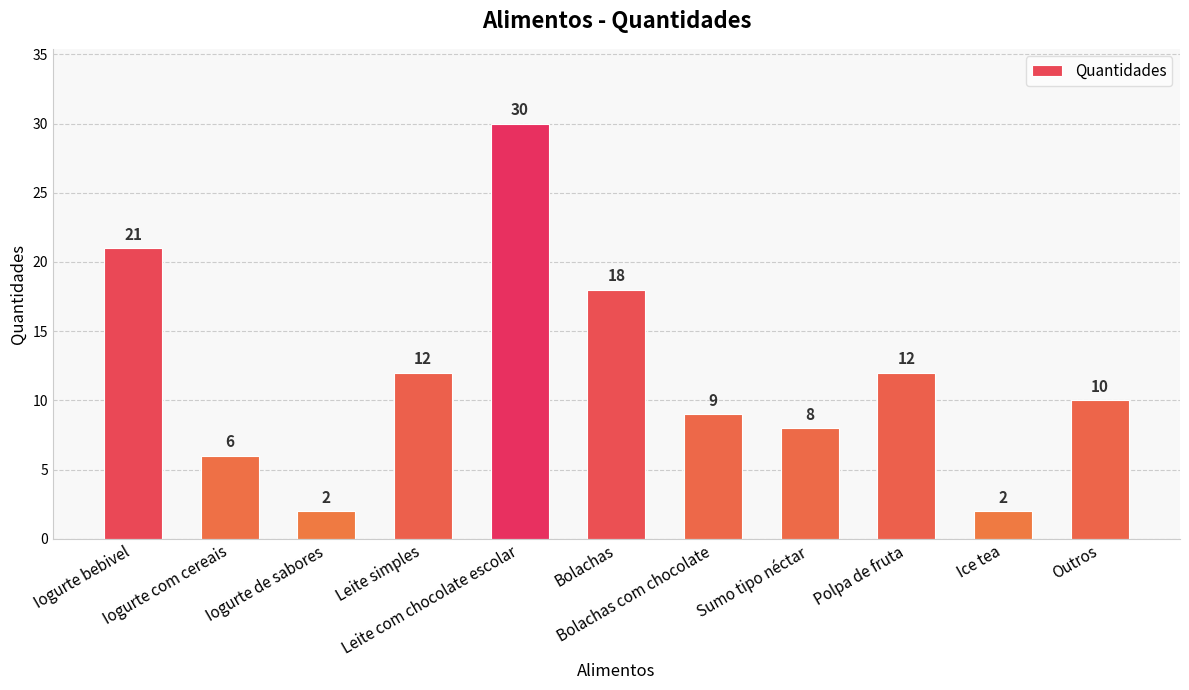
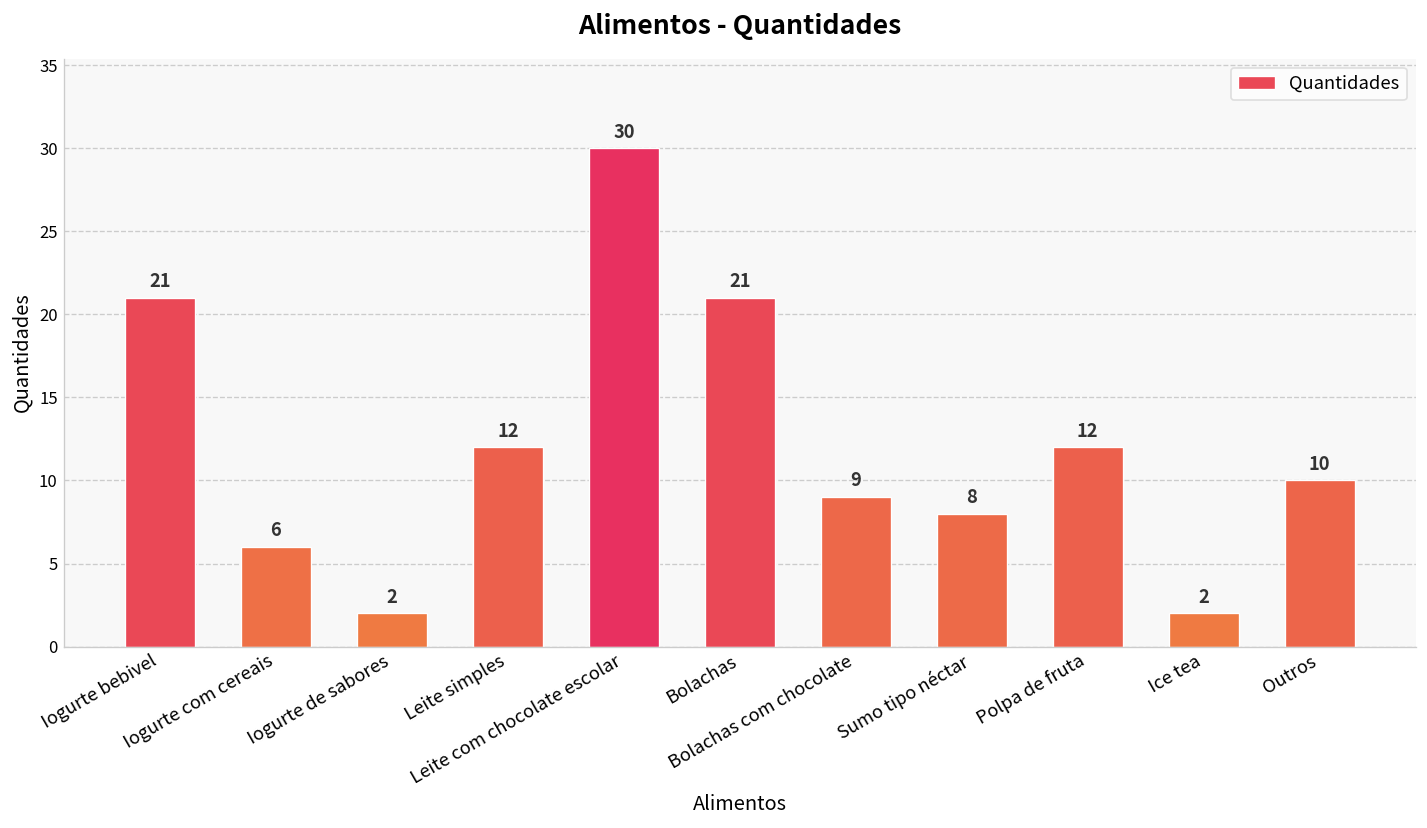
  {
    "Iogurte bebivel": 21,
    "Iogurte com cereais": 6,
    "Iogurte de sabores": 2,
    "Leite simples": 12,
    "Leite com chocolate escolar": 30,
-   "Bolachas": 18,
+   "Bolachas": 21,
    "Bolachas com chocolate": 9,
    "Sumo tipo néctar": 8,
    "Polpa de fruta": 12,
    "Ice tea": 2,
    "Outros": 10
  }
